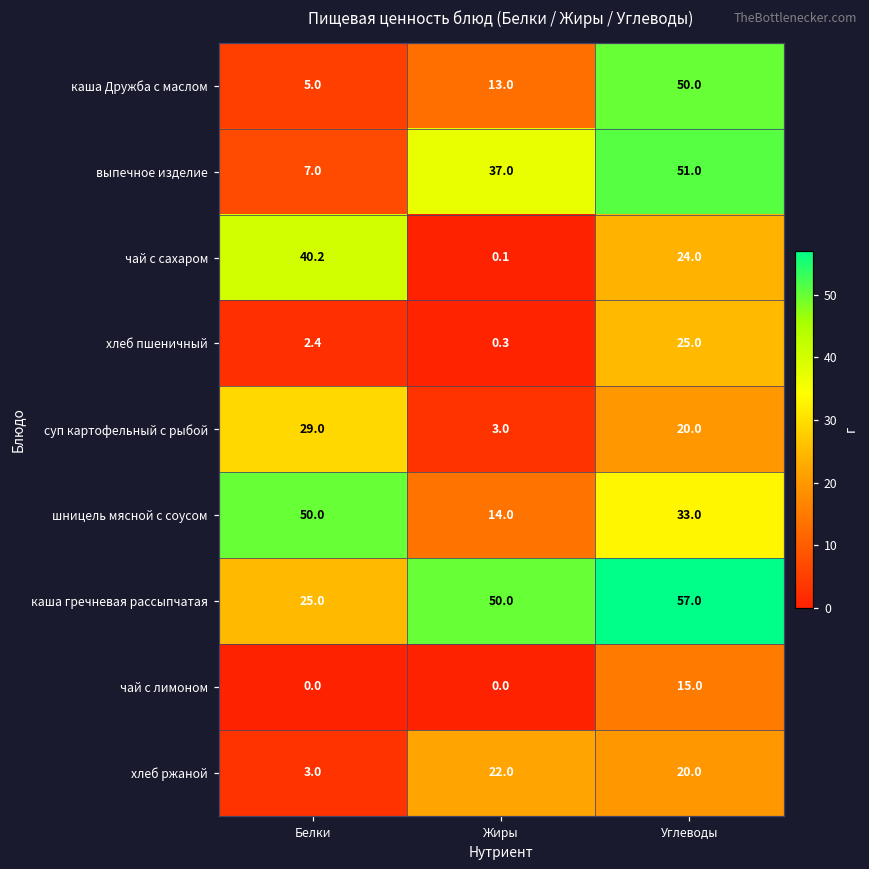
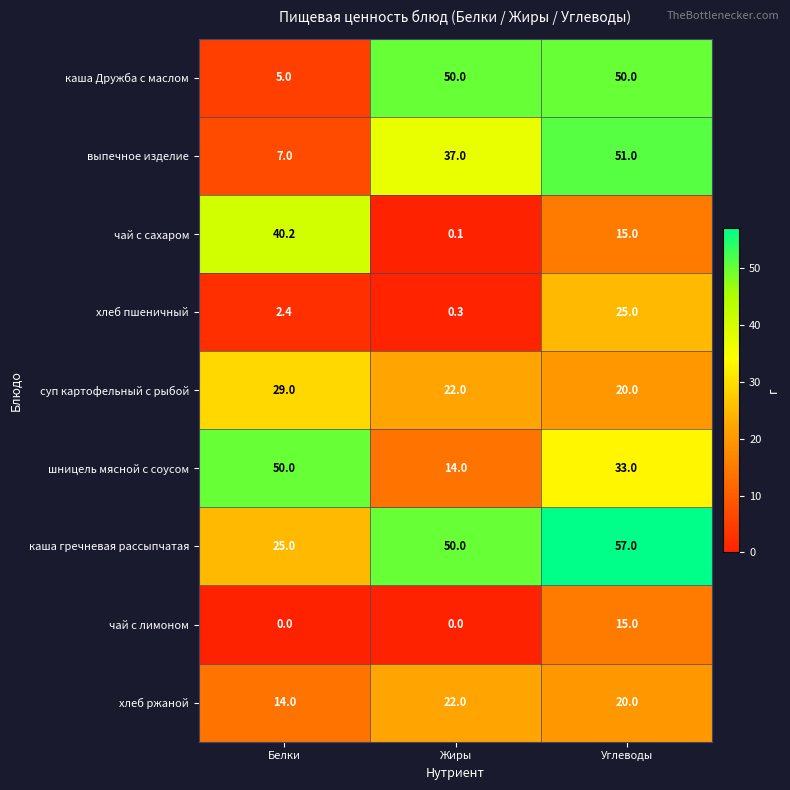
  {
    "каша Дружба с маслом": {
      "Белки": 5.0,
-     "Жиры": 13.0,
+     "Жиры": 50.0,
      "Углеводы": 50.0
    },
    "выпечное изделие": {
      "Белки": 7.0,
      "Жиры": 37.0,
      "Углеводы": 51.0
    },
    "чай с сахаром": {
      "Белки": 40.2,
      "Жиры": 0.1,
-     "Углеводы": 24.0
+     "Углеводы": 15.0
    },
    "хлеб пшеничный": {
      "Белки": 2.4,
      "Жиры": 0.3,
      "Углеводы": 25.0
    },
    "суп картофельный с рыбой": {
      "Белки": 29.0,
-     "Жиры": 3.0,
+     "Жиры": 22.0,
      "Углеводы": 20.0
    },
    "шницель мясной с соусом": {
      "Белки": 50.0,
      "Жиры": 14.0,
      "Углеводы": 33.0
    },
    "каша гречневая рассыпчатая": {
      "Белки": 25.0,
      "Жиры": 50.0,
      "Углеводы": 57.0
    },
    "чай с лимоном": {
      "Белки": 0.0,
      "Жиры": 0.0,
      "Углеводы": 15.0
    },
    "хлеб ржаной": {
-     "Белки": 3.0,
+     "Белки": 14.0,
      "Жиры": 22.0,
      "Углеводы": 20.0
    }
  }
